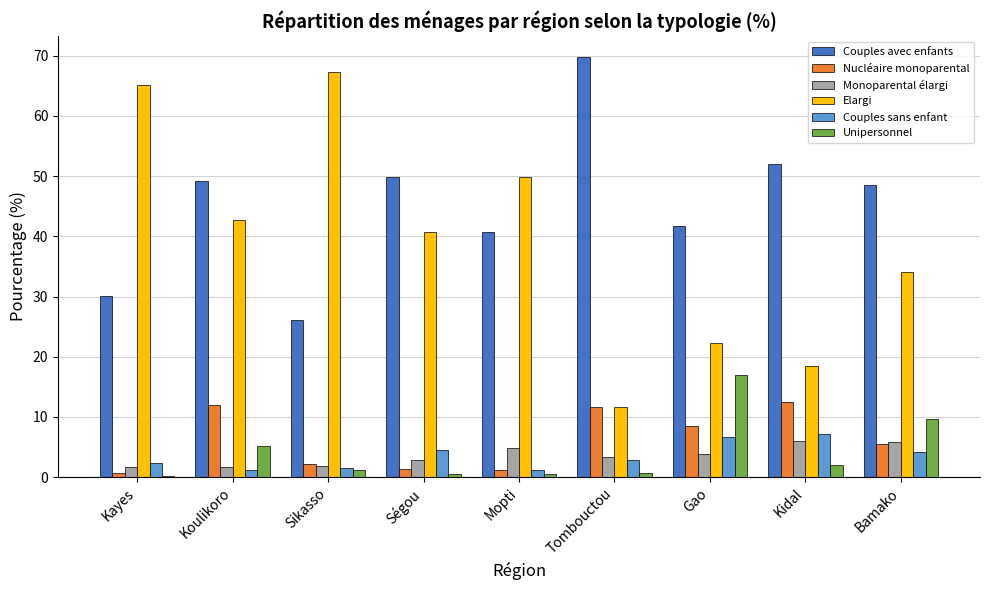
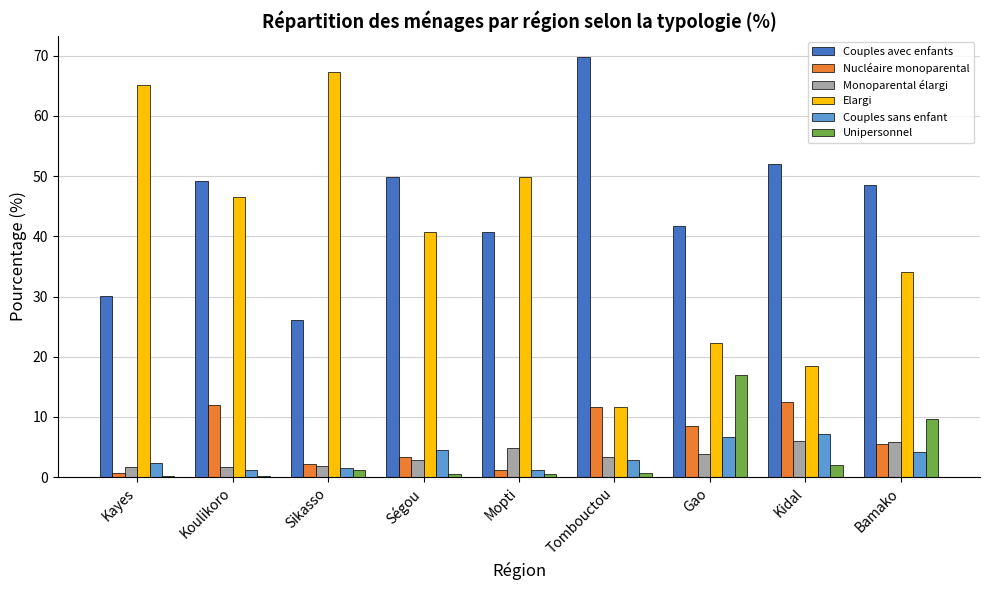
  {
    "Nucléaire monoparental": {
      "Kayes": 1,
      "Koulikoro": 12,
      "Sikasso": 2,
-     "Ségou": 1,
+     "Ségou": 3,
      "Mopti": 1,
      "Tombouctou": 12,
      "Gao": 9,
      "Kidal": 12,
      "Bamako": 6
    },
    "Monoparental élargi": {
      "Kayes": 2,
      "Koulikoro": 2,
      "Sikasso": 2,
      "Ségou": 3,
      "Mopti": 5,
      "Tombouctou": 3,
      "Gao": 4,
      "Kidal": 6,
      "Bamako": 6
    },
    "Elargi": {
      "Kayes": 65,
-     "Koulikoro": 43,
+     "Koulikoro": 47,
      "Sikasso": 67,
      "Ségou": 41,
      "Mopti": 50,
      "Tombouctou": 12,
      "Gao": 22,
      "Kidal": 19,
      "Bamako": 34
    },
    "Unipersonnel": {
-     "Koulikoro": 5,
+     "Koulikoro": 0,
      "Sikasso": 1,
      "Ségou": 1,
      "Mopti": 1,
      "Tombouctou": 1,
      "Gao": 17,
      "Kidal": 2,
      "Bamako": 10
    }
  }
